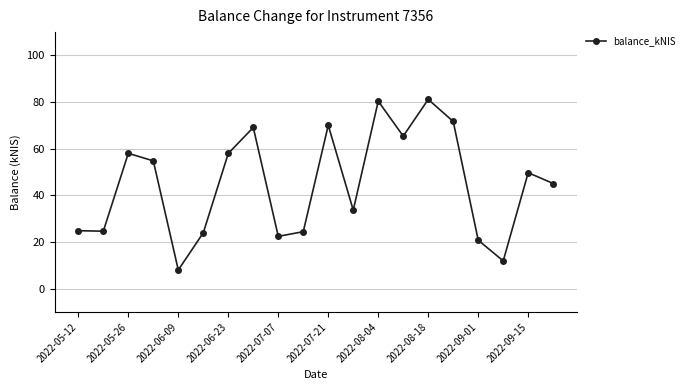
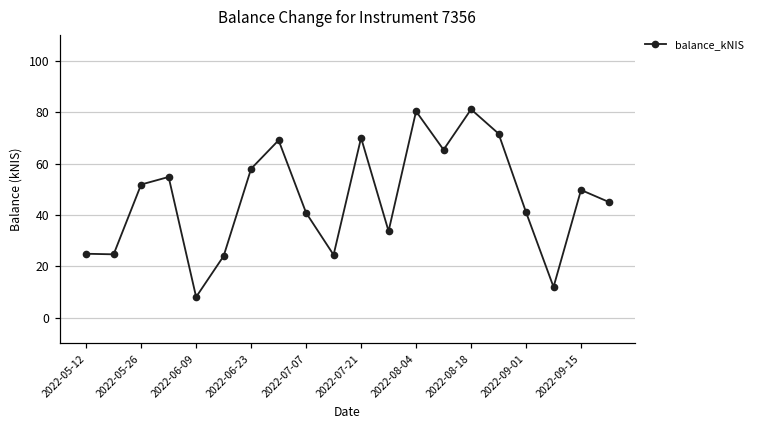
  {
    "2022-05-12": 25,
-   "2022-05-26": 58,
+   "2022-05-26": 52,
    "2022-06-09": 8,
    "2022-06-23": 58,
-   "2022-07-07": 22,
+   "2022-07-07": 41,
    "2022-07-21": 70,
    "2022-08-04": 80,
    "2022-08-18": 81,
-   "2022-09-01": 21,
+   "2022-09-01": 41,
    "2022-09-15": 50
  }
